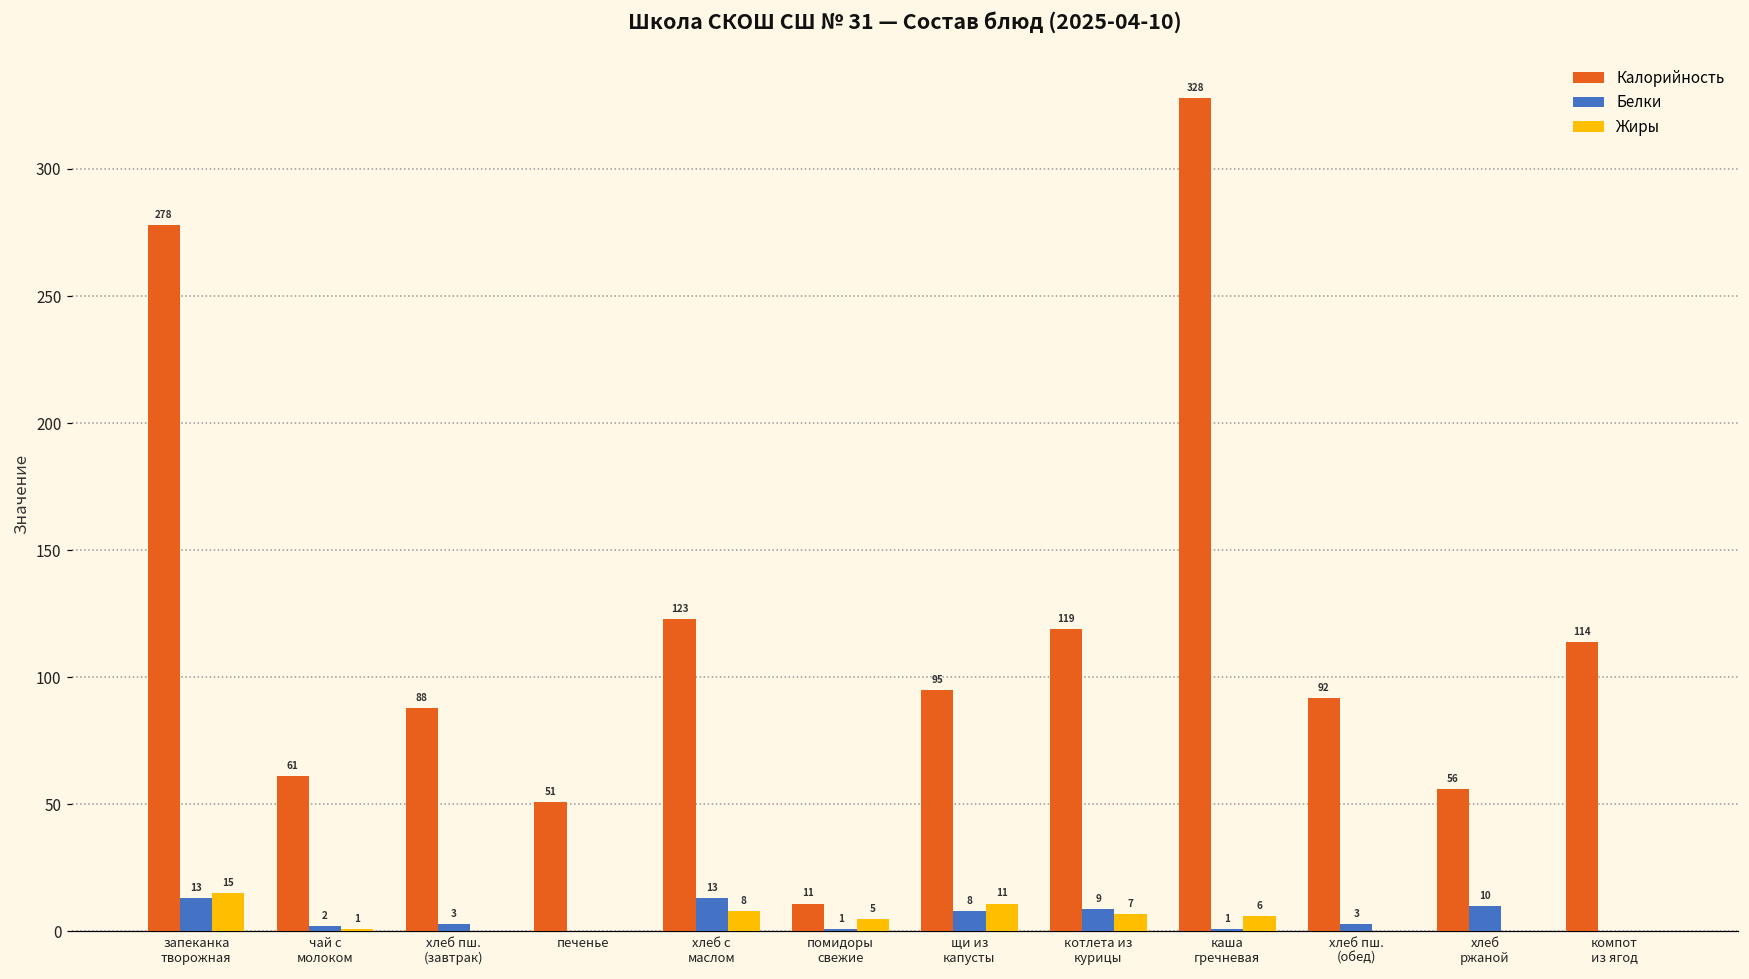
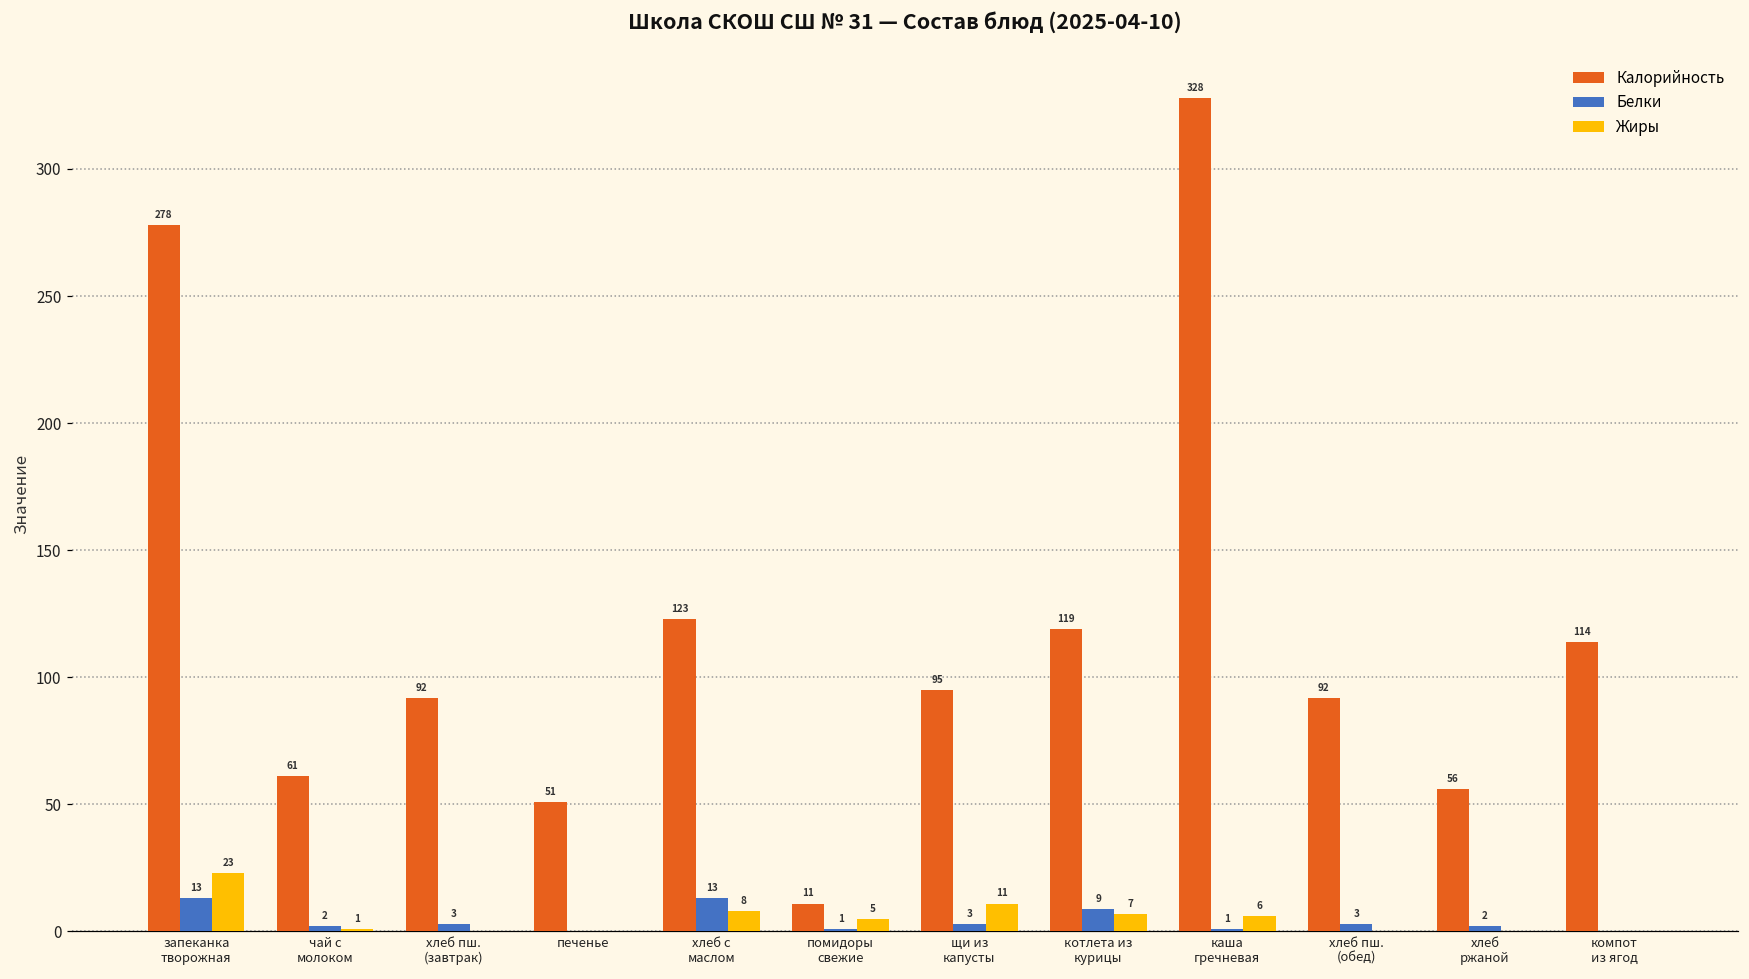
  {
    "Калорийность": {
      "запеканка творожная": 278,
      "чай с молоком": 61,
-     "хлеб пш. (завтрак)": 88,
+     "хлеб пш. (завтрак)": 92,
      "печенье": 51,
      "хлеб с маслом": 123,
      "помидоры свежие": 11,
      "щи из капусты": 95,
      "котлета из курицы": 119,
      "каша гречневая": 328,
      "хлеб пш. (обед)": 92,
      "хлеб ржаной": 56,
      "компот из ягод": 114
    },
    "Белки": {
      "запеканка творожная": 13,
      "чай с молоком": 2,
      "хлеб пш. (завтрак)": 3,
      "хлеб с маслом": 13,
      "помидоры свежие": 1,
-     "щи из капусты": 8,
+     "щи из капусты": 3,
      "котлета из курицы": 9,
      "каша гречневая": 1,
      "хлеб пш. (обед)": 3,
-     "хлеб ржаной": 10
+     "хлеб ржаной": 2
    },
    "Жиры": {
-     "запеканка творожная": 15,
+     "запеканка творожная": 23,
      "чай с молоком": 1,
      "хлеб с маслом": 8,
      "помидоры свежие": 5,
      "щи из капусты": 11,
      "котлета из курицы": 7,
      "каша гречневая": 6
    }
  }
